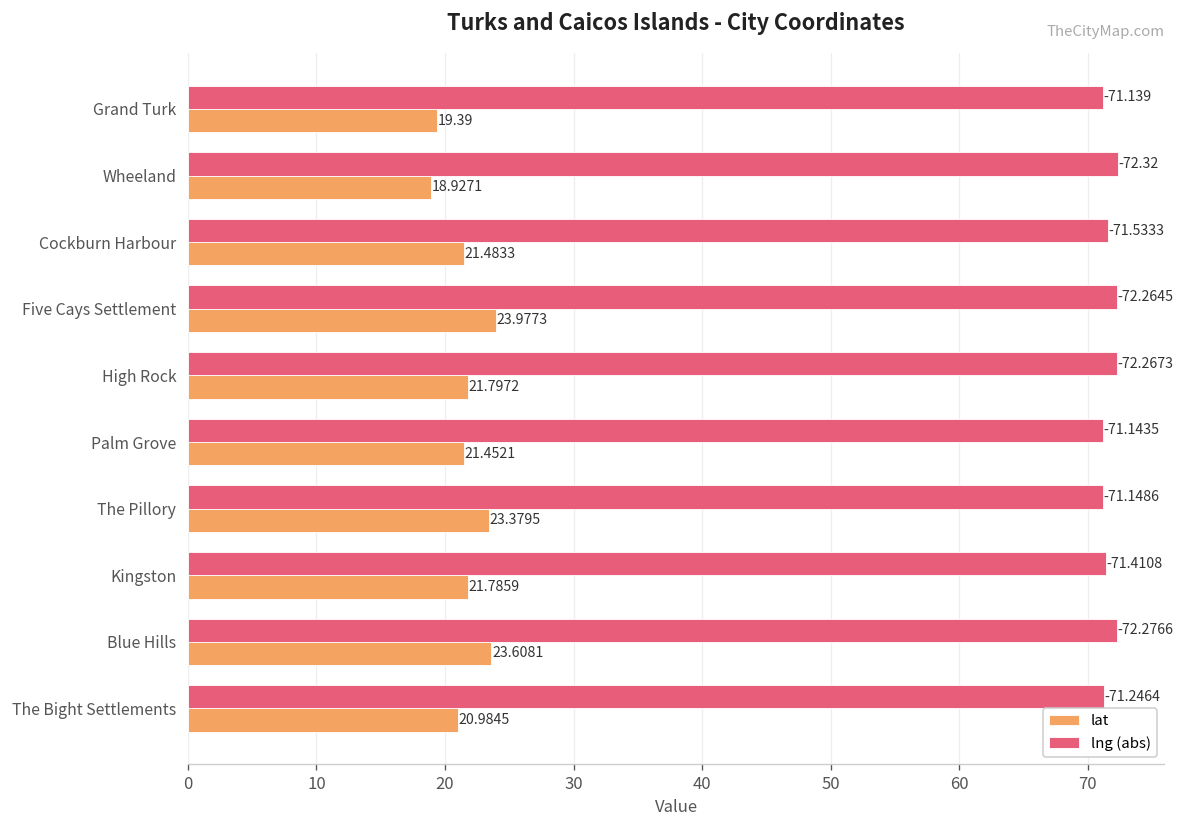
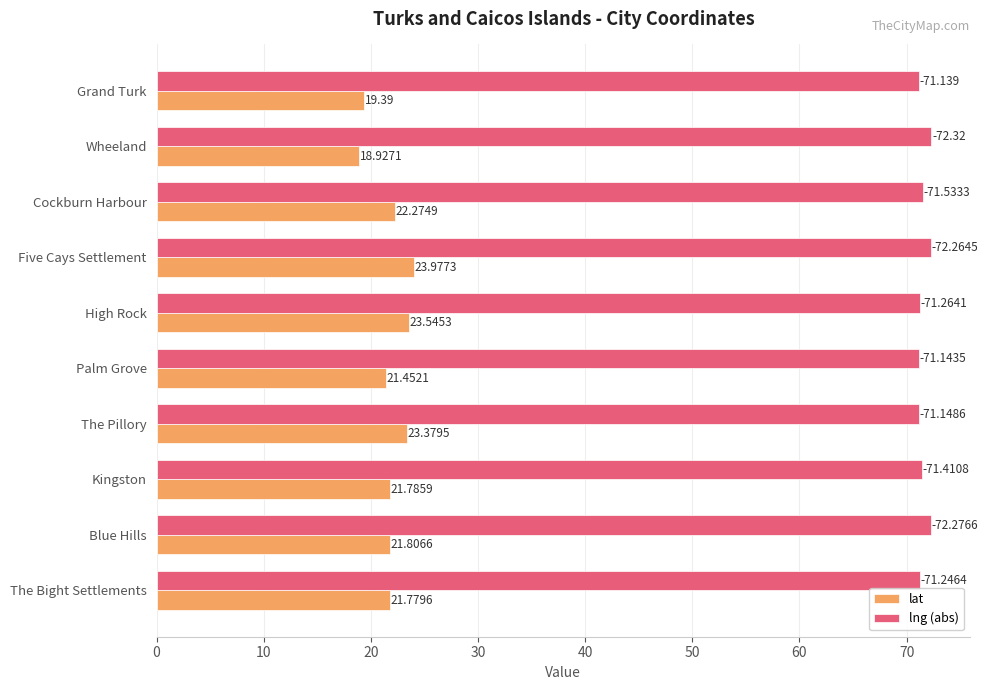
  {
    "lat": {
      "Grand Turk": 19.39,
      "Wheeland": 18.9271,
-     "Cockburn Harbour": 21.4833,
+     "Cockburn Harbour": 22.2749,
      "Five Cays Settlement": 23.9773,
-     "High Rock": 21.7972,
+     "High Rock": 23.5453,
      "Palm Grove": 21.4521,
      "The Pillory": 23.3795,
      "Kingston": 21.7859,
-     "Blue Hills": 23.6081,
-     "The Bight Settlements": 20.9845
+     "Blue Hills": 21.8066,
+     "The Bight Settlements": 21.7796
    },
    "lng (abs)": {
-     "High Rock": -72.2673
+     "High Rock": -71.2641
    }
  }
